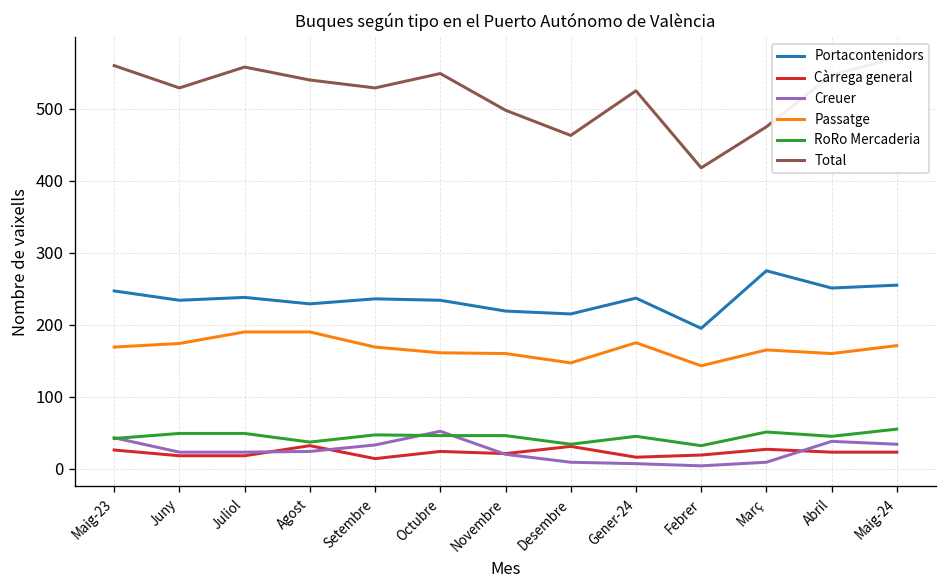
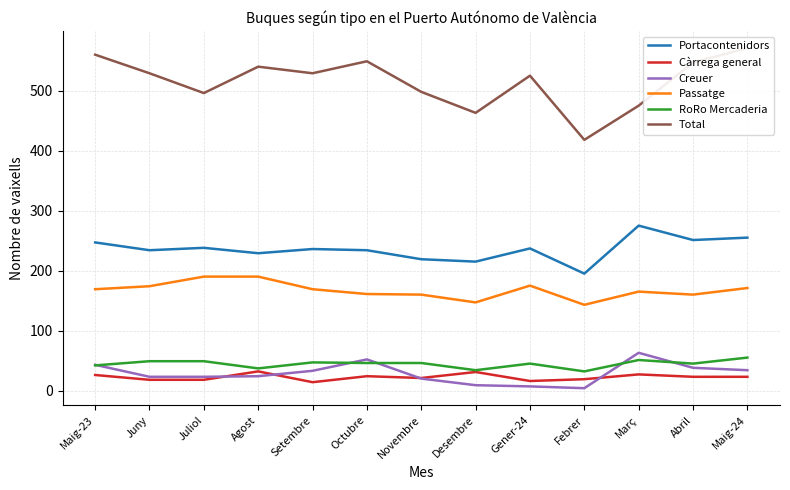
  {
    "Portacontenidors": {
      "Maig-23": 250,
      "Juny": 230,
      "Juliol": 240,
      "Agost": 230,
      "Setembre": 240,
      "Octubre": 230,
      "Novembre": 220,
      "Desembre": 220,
      "Gener-24": 240,
      "Febrer": 200,
      "Març": 280,
      "Abril": 250,
      "Maig-24": 260
    },
    "Càrrega general": {
      "Maig-23": 30,
      "Juny": 20,
      "Juliol": 20,
      "Agost": 30,
      "Setembre": 10,
      "Octubre": 20,
      "Gener-24": 20,
      "Febrer": 20,
      "Març": 30,
      "Abril": 20,
      "Maig-24": 20
    },
    "Creuer": {
      "Juny": 20,
      "Juliol": 20,
      "Agost": 20,
      "Setembre": 30,
      "Octubre": 50,
      "Desembre": 10,
      "Gener-24": 10,
      "Febrer": 0,
-     "Març": 10,
+     "Març": 60,
      "Abril": 40,
      "Maig-24": 30
    },
    "Passatge": {
      "Maig-23": 170,
      "Juny": 170,
      "Juliol": 190,
      "Agost": 190,
      "Setembre": 170,
      "Octubre": 160,
      "Novembre": 160,
      "Desembre": 150,
      "Gener-24": 180,
      "Febrer": 140,
      "Març": 170,
      "Abril": 160,
      "Maig-24": 170
    },
    "RoRo Mercaderia": {
      "Juny": 50,
      "Juliol": 50,
      "Agost": 40,
      "Setembre": 50,
      "Octubre": 50,
      "Novembre": 50,
      "Gener-24": 50,
      "Febrer": 30,
      "Març": 50,
      "Abril": 50,
      "Maig-24": 60
    },
    "Total": {
      "Maig-23": 560,
      "Juny": 530,
-     "Juliol": 560,
+     "Juliol": 500,
      "Agost": 540,
      "Setembre": 530,
      "Octubre": 550,
      "Novembre": 500,
      "Desembre": 460,
      "Gener-24": 530,
      "Febrer": 420,
      "Març": 480
    }
  }
